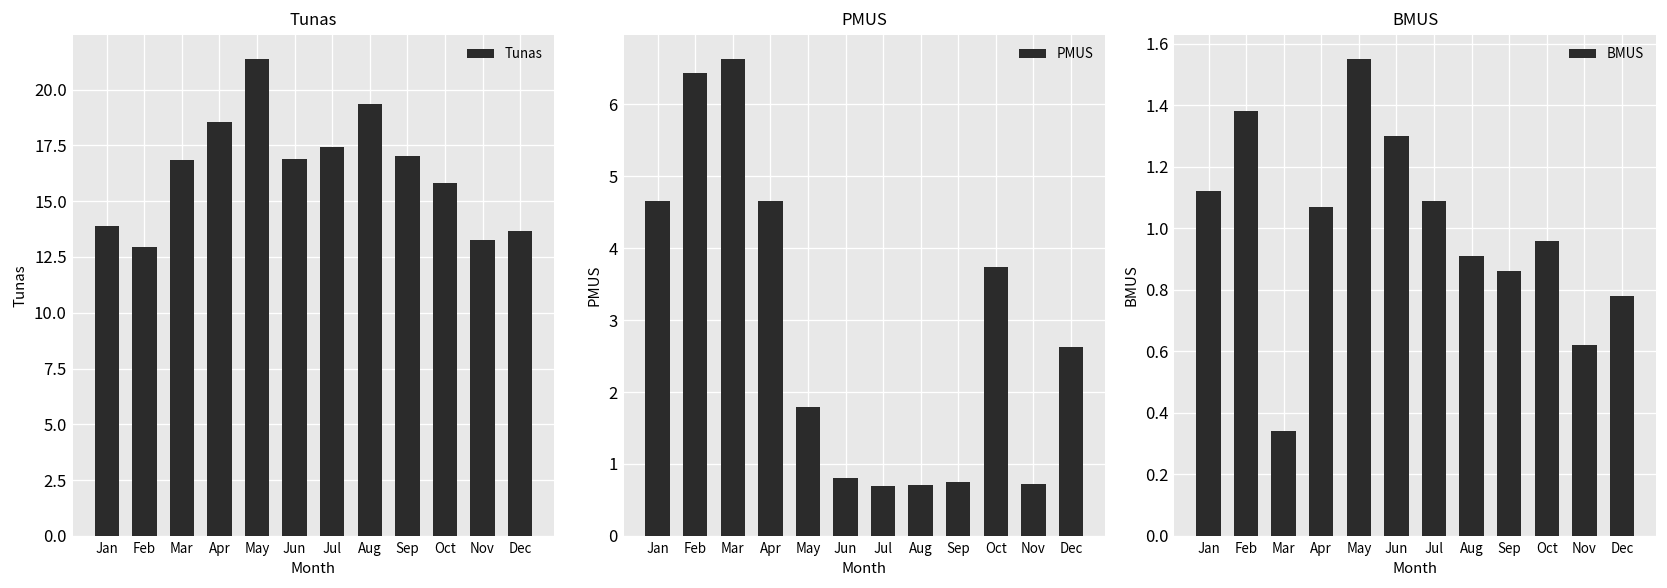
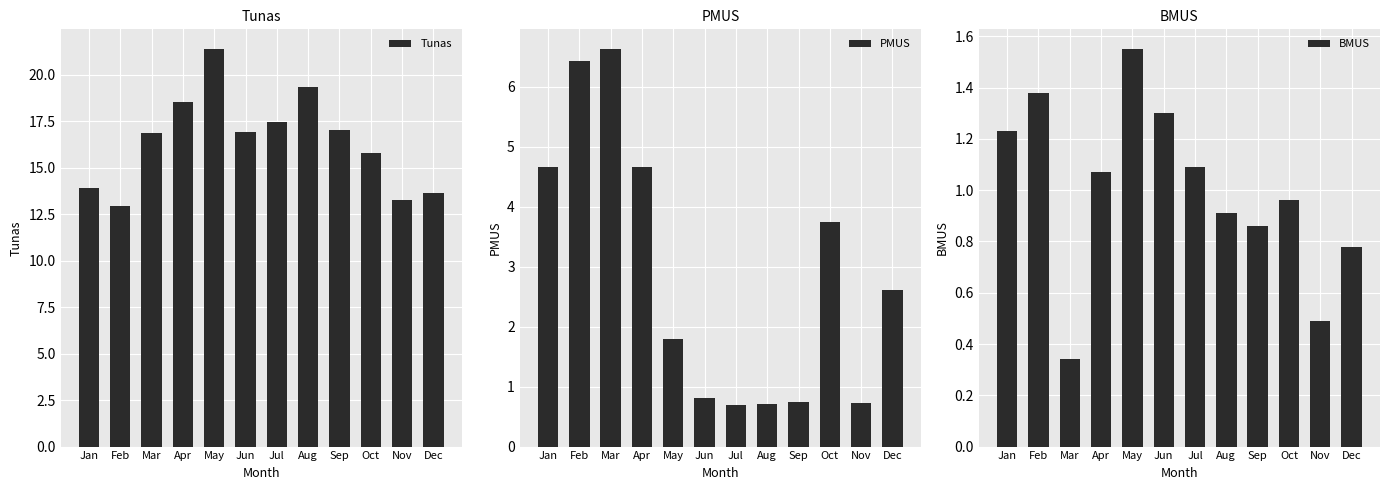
  {
    "Tunas": {
      "Jan": 13.9,
      "Feb": 12.9,
      "Mar": 16.9,
      "Apr": 18.5,
      "May": 21.4,
      "Jun": 16.9,
      "Jul": 17.5,
      "Aug": 19.4,
      "Sep": 17.0,
      "Oct": 15.8,
      "Nov": 13.3,
      "Dec": 13.7
    },
    "PMUS": {
      "Jan": 4.7,
      "Feb": 6.4,
      "Mar": 6.6,
      "Apr": 4.7,
      "May": 1.8,
      "Jun": 0.8,
      "Jul": 0.7,
      "Aug": 0.7,
      "Sep": 0.8,
      "Oct": 3.7,
      "Nov": 0.7,
      "Dec": 2.6
    },
    "BMUS": {
-     "Jan": 1.12,
+     "Jan": 1.23,
      "Feb": 1.38,
      "Mar": 0.34,
      "Apr": 1.07,
      "May": 1.55,
      "Jun": 1.30,
      "Jul": 1.09,
      "Aug": 0.91,
      "Sep": 0.86,
      "Oct": 0.96,
-     "Nov": 0.62,
+     "Nov": 0.49,
      "Dec": 0.78
    }
  }
